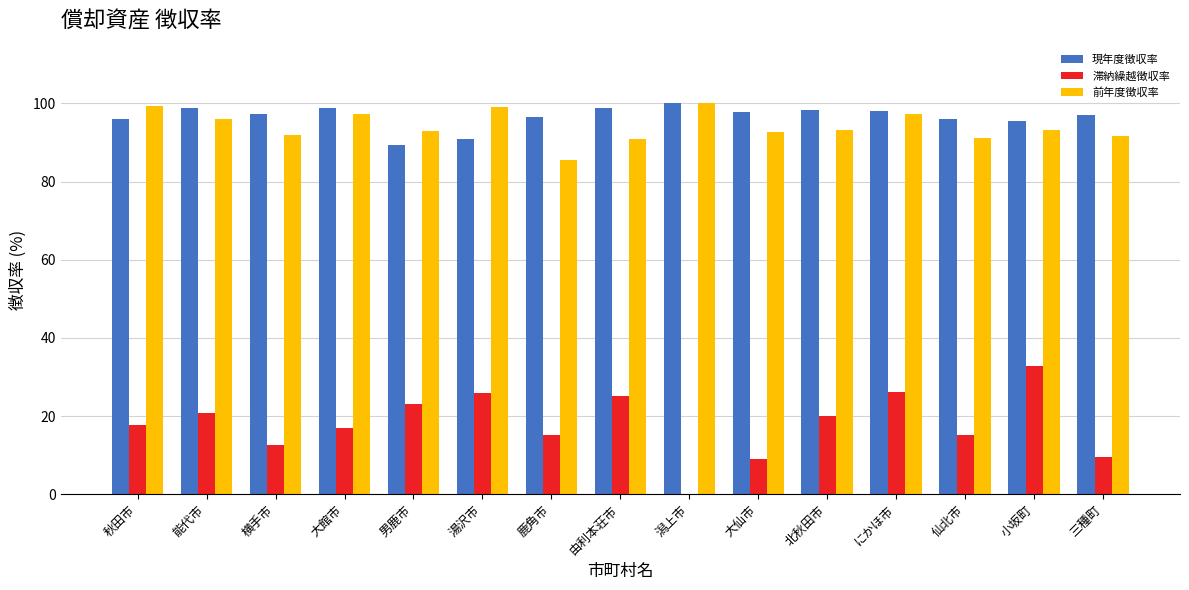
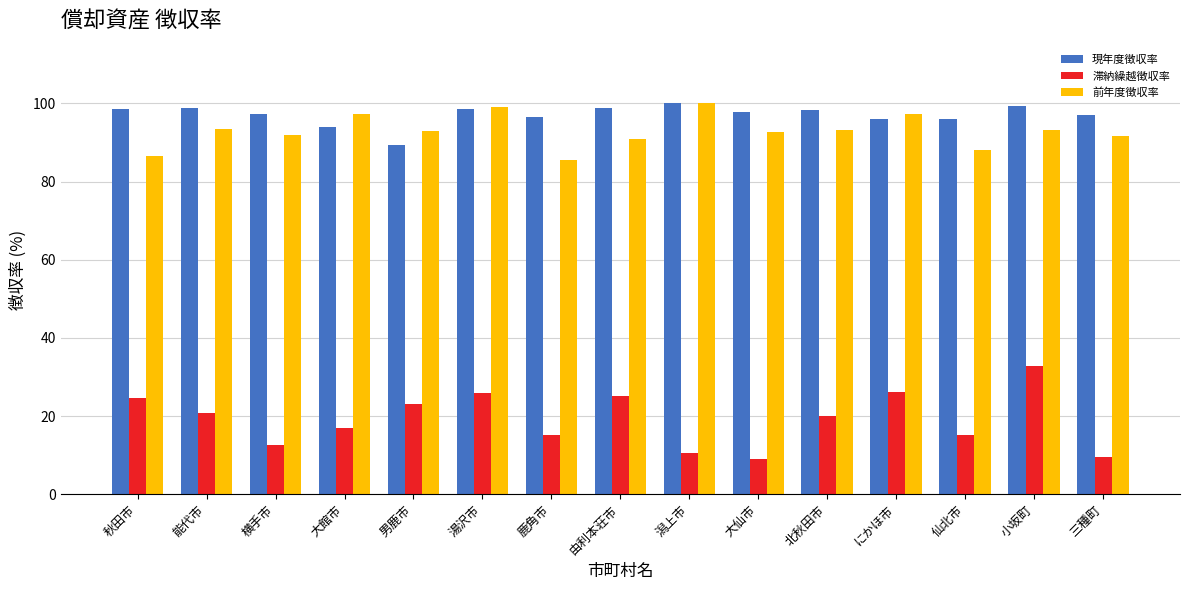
  {
    "現年度徴収率": {
-     "秋田市": 96,
+     "秋田市": 99,
      "能代市": 99,
      "横手市": 97,
-     "大館市": 99,
+     "大館市": 94,
      "男鹿市": 89,
-     "湯沢市": 91,
+     "湯沢市": 99,
      "鹿角市": 96,
      "由利本荘市": 99,
      "潟上市": 100,
      "大仙市": 98,
      "北秋田市": 98,
-     "にかほ市": 98,
+     "にかほ市": 96,
      "仙北市": 96,
-     "小坂町": 96,
+     "小坂町": 99,
      "三種町": 97
    },
    "滞納繰越徴収率": {
-     "秋田市": 18,
+     "秋田市": 25,
      "能代市": 21,
      "横手市": 13,
      "大館市": 17,
      "男鹿市": 23,
      "湯沢市": 26,
      "鹿角市": 15,
      "由利本荘市": 25,
-     "潟上市": 0,
+     "潟上市": 11,
      "大仙市": 9,
      "北秋田市": 20,
      "にかほ市": 26,
      "仙北市": 15,
      "小坂町": 33,
      "三種町": 10
    },
    "前年度徴収率": {
-     "秋田市": 99,
-     "能代市": 96,
+     "秋田市": 86,
+     "能代市": 93,
      "横手市": 92,
      "大館市": 97,
      "男鹿市": 93,
      "湯沢市": 99,
      "鹿角市": 86,
      "由利本荘市": 91,
      "潟上市": 100,
      "大仙市": 93,
      "北秋田市": 93,
      "にかほ市": 97,
-     "仙北市": 91,
+     "仙北市": 88,
      "小坂町": 93,
      "三種町": 92
    }
  }
